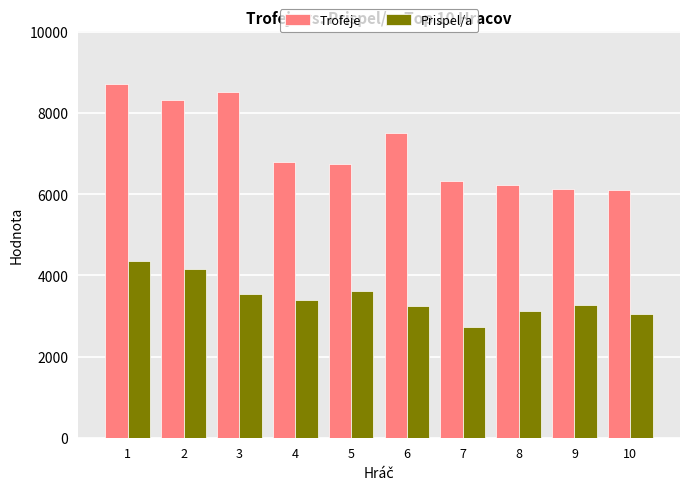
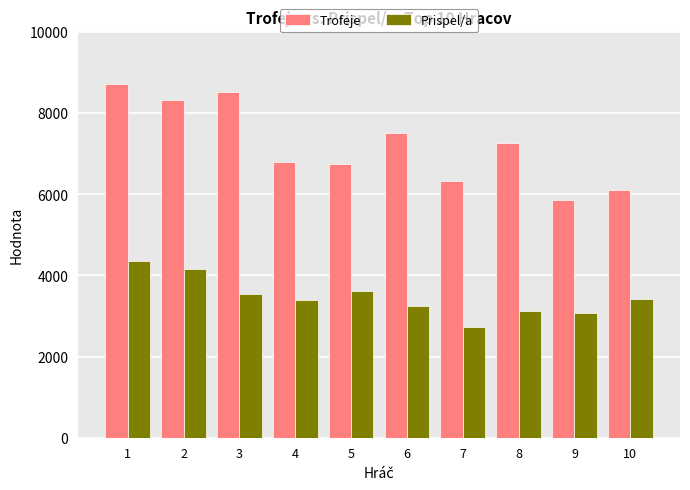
  {
    "Trofeje": {
      "1": 8700,
      "2": 8300,
      "3": 8500,
      "4": 6800,
      "5": 6700,
      "6": 7500,
      "7": 6300,
-     "8": 6200,
-     "9": 6100,
+     "8": 7300,
+     "9": 5800,
      "10": 6100
    },
    "Prispel/a": {
      "1": 4400,
      "2": 4200,
      "3": 3500,
      "4": 3400,
      "5": 3600,
      "6": 3300,
      "7": 2700,
      "8": 3100,
-     "9": 3300,
-     "10": 3100
+     "9": 3100,
+     "10": 3400
    }
  }
